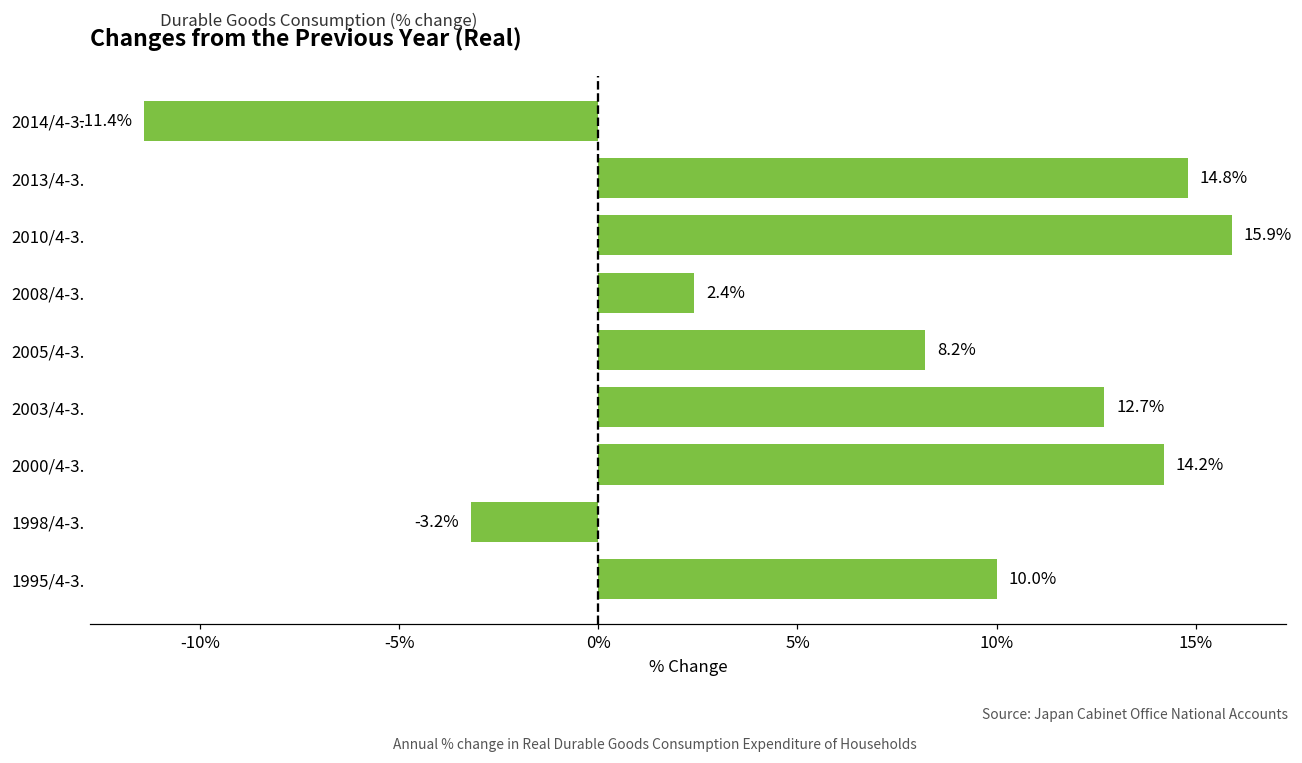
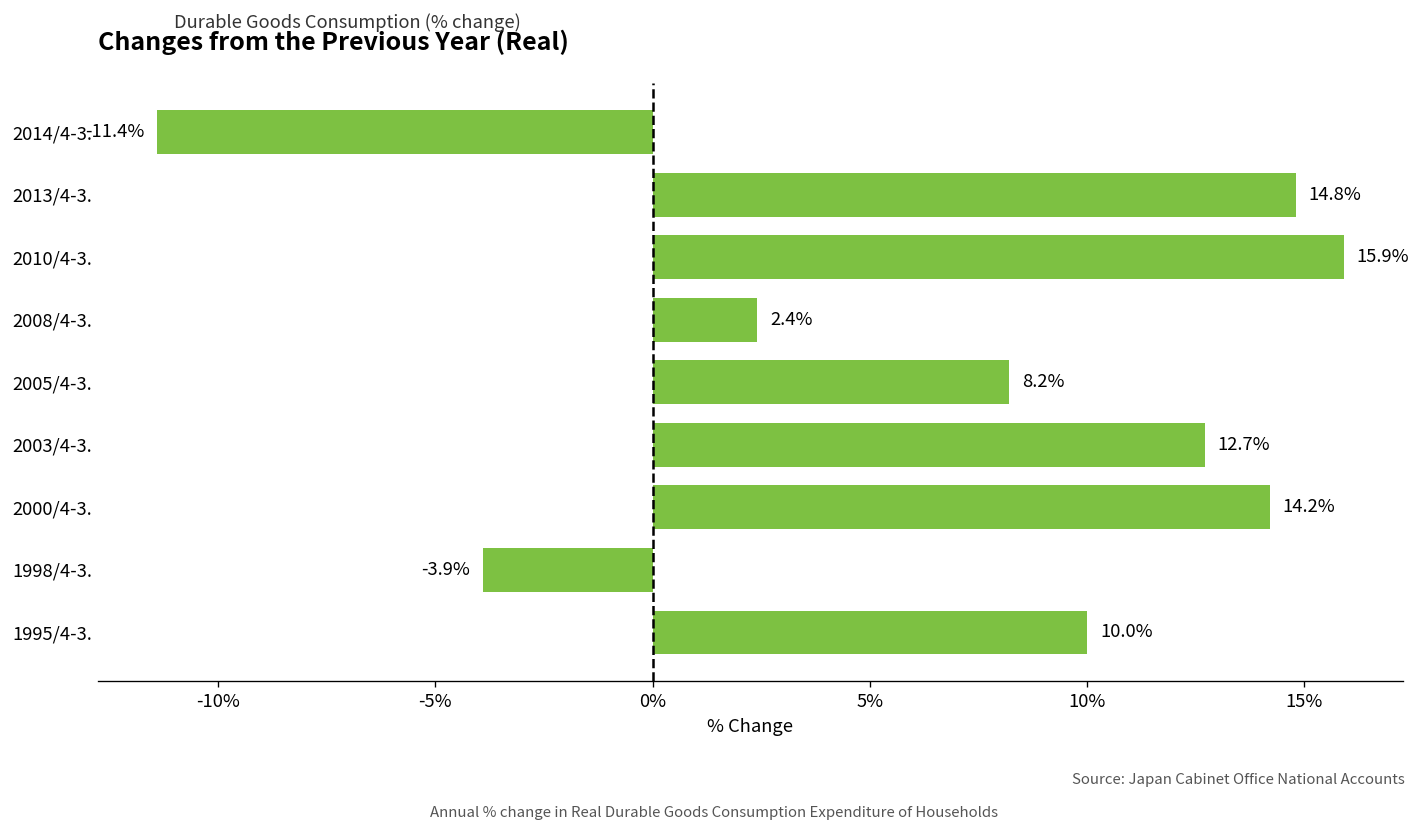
  {
    "2014/4-3.": "-11.4%",
    "2013/4-3.": "14.8%",
    "2010/4-3.": "15.9%",
    "2008/4-3.": "2.4%",
    "2005/4-3.": "8.2%",
    "2003/4-3.": "12.7%",
    "2000/4-3.": "14.2%",
-   "1998/4-3.": "-3.2%",
+   "1998/4-3.": "-3.9%",
    "1995/4-3.": "10.0%"
  }
